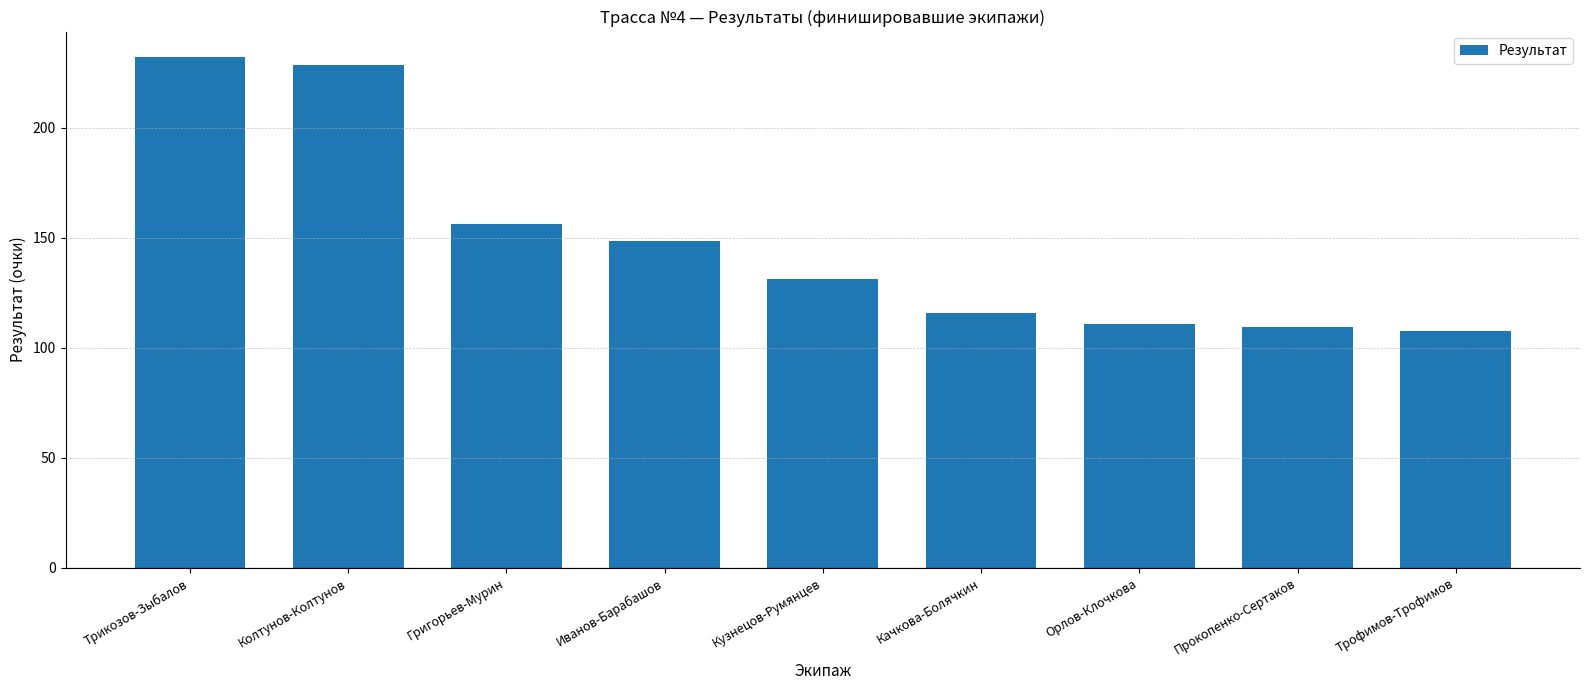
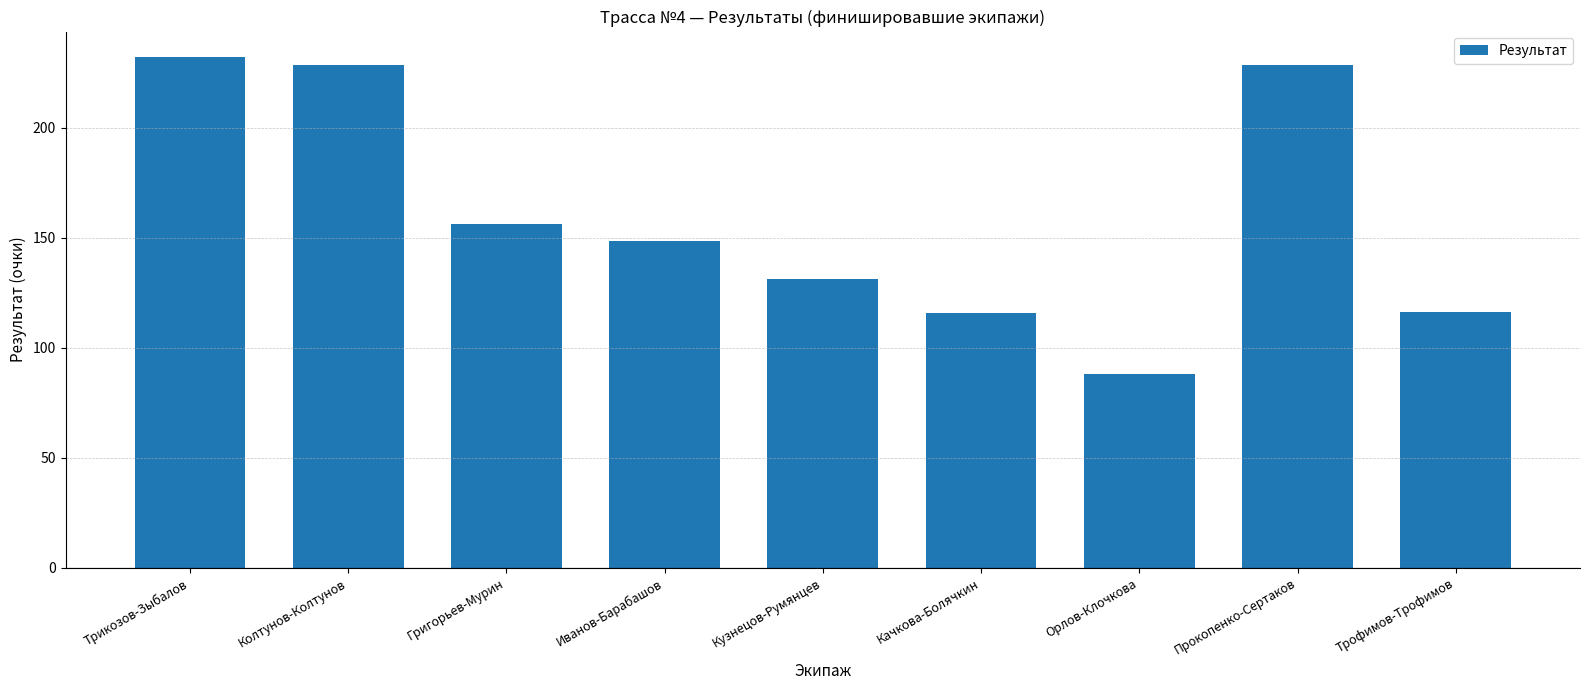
  {
    "Трикозов-Зыбалов": 232,
    "Колтунов-Колтунов": 228,
    "Григорьев-Мурин": 156,
    "Иванов-Барабашов": 149,
    "Кузнецов-Румянцев": 131,
    "Качкова-Болячкин": 116,
-   "Орлов-Клочкова": 111,
-   "Прокопенко-Сертаков": 109,
-   "Трофимов-Трофимов": 108
+   "Орлов-Клочкова": 88,
+   "Прокопенко-Сертаков": 228,
+   "Трофимов-Трофимов": 116
  }
